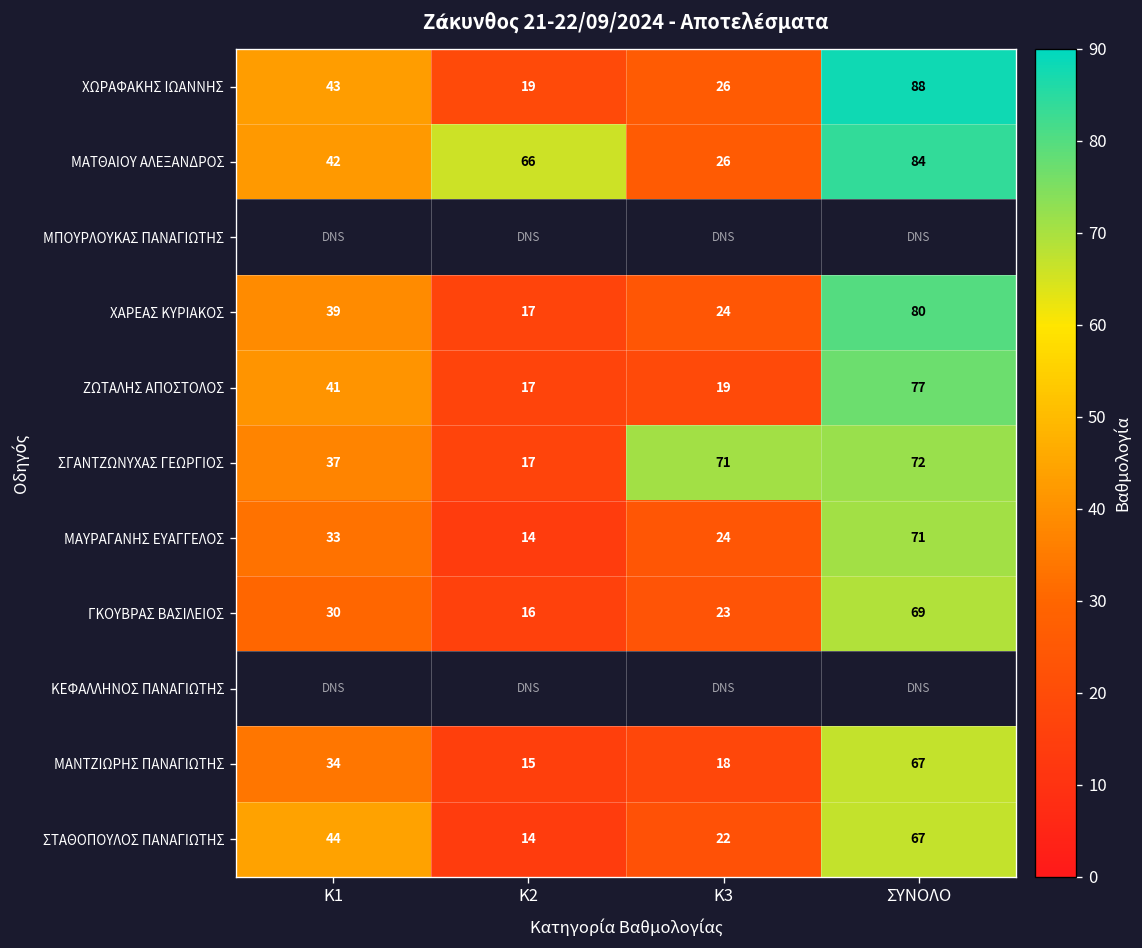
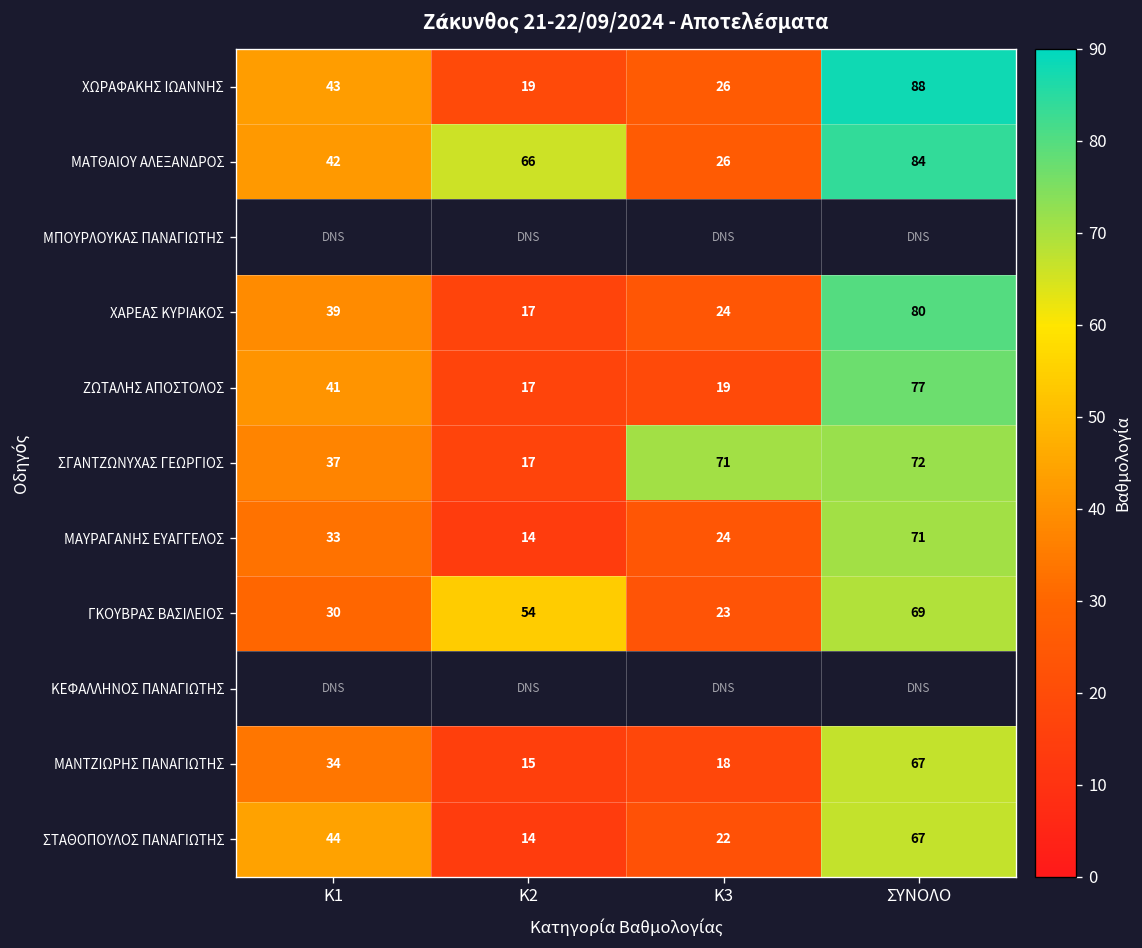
  {
    "ΧΩΡΑΦΑΚΗΣ ΙΩΑΝΝΗΣ": {
      "Κ1": 43,
      "Κ2": 19,
      "Κ3": 26,
      "ΣΥΝΟΛΟ": 88
    },
    "ΜΑΤΘΑΙΟΥ ΑΛΕΞΑΝΔΡΟΣ": {
      "Κ1": 42,
      "Κ2": 66,
      "Κ3": 26,
      "ΣΥΝΟΛΟ": 84
    },
    "ΧΑΡΕΑΣ ΚΥΡΙΑΚΟΣ": {
      "Κ1": 39,
      "Κ2": 17,
      "Κ3": 24,
      "ΣΥΝΟΛΟ": 80
    },
    "ΖΩΤΑΛΗΣ ΑΠΟΣΤΟΛΟΣ": {
      "Κ1": 41,
      "Κ2": 17,
      "Κ3": 19,
      "ΣΥΝΟΛΟ": 77
    },
    "ΣΓΑΝΤΖΩΝΥΧΑΣ ΓΕΩΡΓΙΟΣ": {
      "Κ1": 37,
      "Κ2": 17,
      "Κ3": 71,
      "ΣΥΝΟΛΟ": 72
    },
    "ΜΑΥΡΑΓΑΝΗΣ ΕΥΑΓΓΕΛΟΣ": {
      "Κ1": 33,
      "Κ2": 14,
      "Κ3": 24,
      "ΣΥΝΟΛΟ": 71
    },
    "ΓΚΟΥΒΡΑΣ ΒΑΣΙΛΕΙΟΣ": {
      "Κ1": 30,
-     "Κ2": 16,
+     "Κ2": 54,
      "Κ3": 23,
      "ΣΥΝΟΛΟ": 69
    },
    "ΜΑΝΤΖΙΩΡΗΣ ΠΑΝΑΓΙΩΤΗΣ": {
      "Κ1": 34,
      "Κ2": 15,
      "Κ3": 18,
      "ΣΥΝΟΛΟ": 67
    },
    "ΣΤΑΘΟΠΟΥΛΟΣ ΠΑΝΑΓΙΩΤΗΣ": {
      "Κ1": 44,
      "Κ2": 14,
      "Κ3": 22,
      "ΣΥΝΟΛΟ": 67
    }
  }
